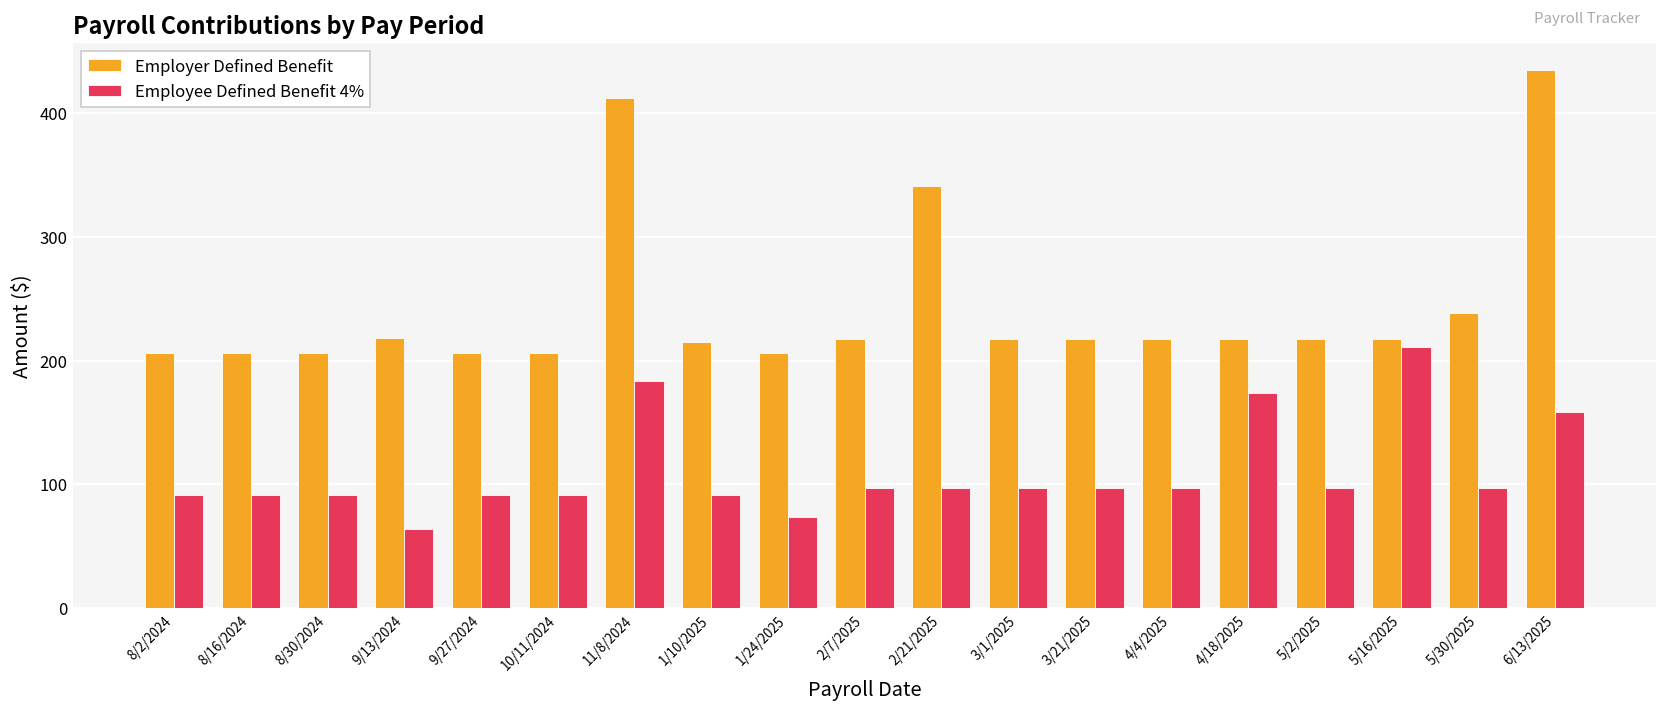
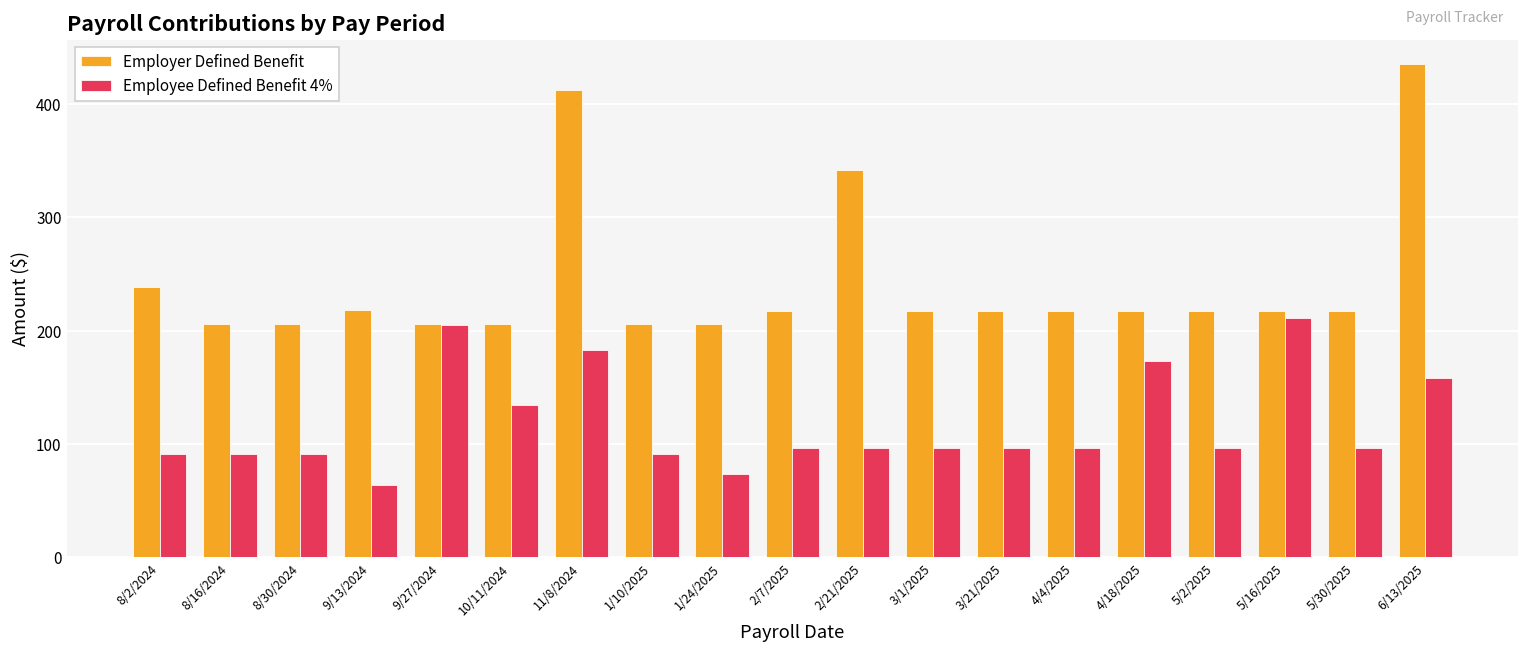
  {
    "Employer Defined Benefit": {
-     "8/2/2024": 206,
+     "8/2/2024": 238,
      "8/16/2024": 206,
      "8/30/2024": 206,
      "9/13/2024": 218,
      "9/27/2024": 206,
      "10/11/2024": 206,
      "11/8/2024": 413,
-     "1/10/2025": 215,
+     "1/10/2025": 206,
      "1/24/2025": 206,
      "2/7/2025": 218,
      "2/21/2025": 342,
      "3/1/2025": 218,
      "3/21/2025": 218,
      "4/4/2025": 218,
      "4/18/2025": 218,
      "5/2/2025": 218,
      "5/16/2025": 218,
-     "5/30/2025": 239,
+     "5/30/2025": 218,
      "6/13/2025": 435
    },
    "Employee Defined Benefit 4%": {
      "8/2/2024": 92,
      "8/16/2024": 92,
      "8/30/2024": 92,
      "9/13/2024": 64,
-     "9/27/2024": 92,
-     "10/11/2024": 92,
+     "9/27/2024": 205,
+     "10/11/2024": 134,
      "11/8/2024": 183,
      "1/10/2025": 92,
      "1/24/2025": 74,
      "2/7/2025": 97,
      "2/21/2025": 97,
      "3/1/2025": 97,
      "3/21/2025": 97,
      "4/4/2025": 97,
      "4/18/2025": 174,
      "5/2/2025": 97,
      "5/16/2025": 211,
      "5/30/2025": 97,
      "6/13/2025": 158
    }
  }
